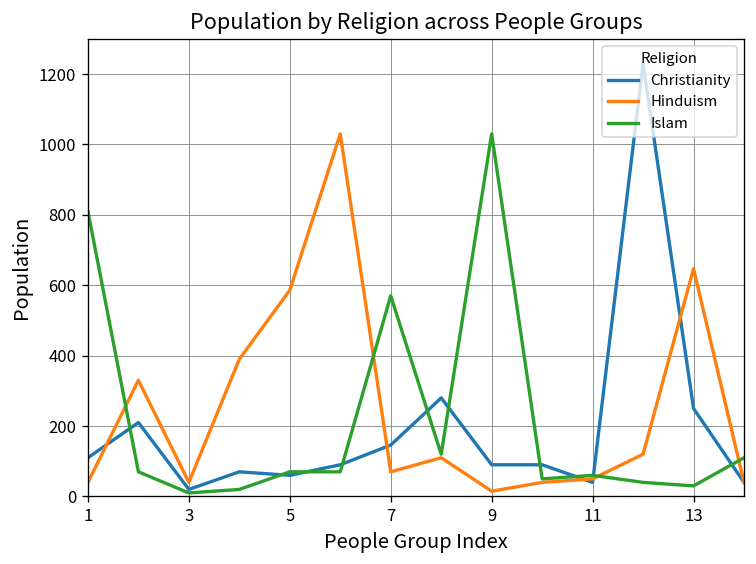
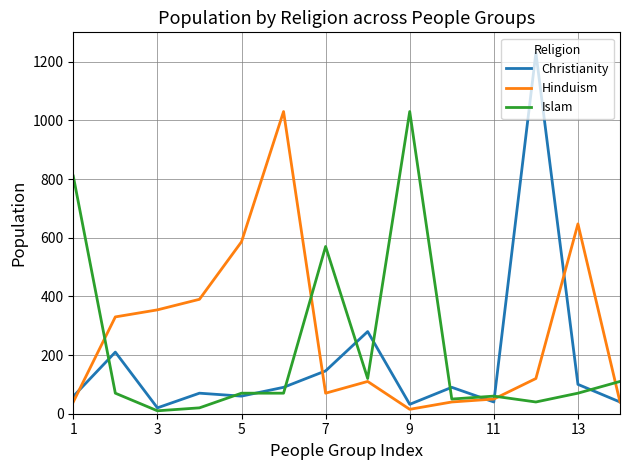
  {
    "Christianity": {
-     "1": 110,
+     "1": 60,
      "3": 20,
      "5": 60,
      "7": 150,
-     "9": 90,
+     "9": 30,
      "11": 40,
-     "13": 250
+     "13": 100
    },
    "Hinduism": {
      "1": 40,
-     "3": 40,
+     "3": 350,
      "5": 590,
      "7": 70,
      "9": 20,
      "11": 50,
      "13": 650
    },
    "Islam": {
      "1": 810,
      "3": 10,
      "5": 70,
      "7": 570,
      "9": 1030,
      "11": 60,
-     "13": 30
+     "13": 70
    }
  }
